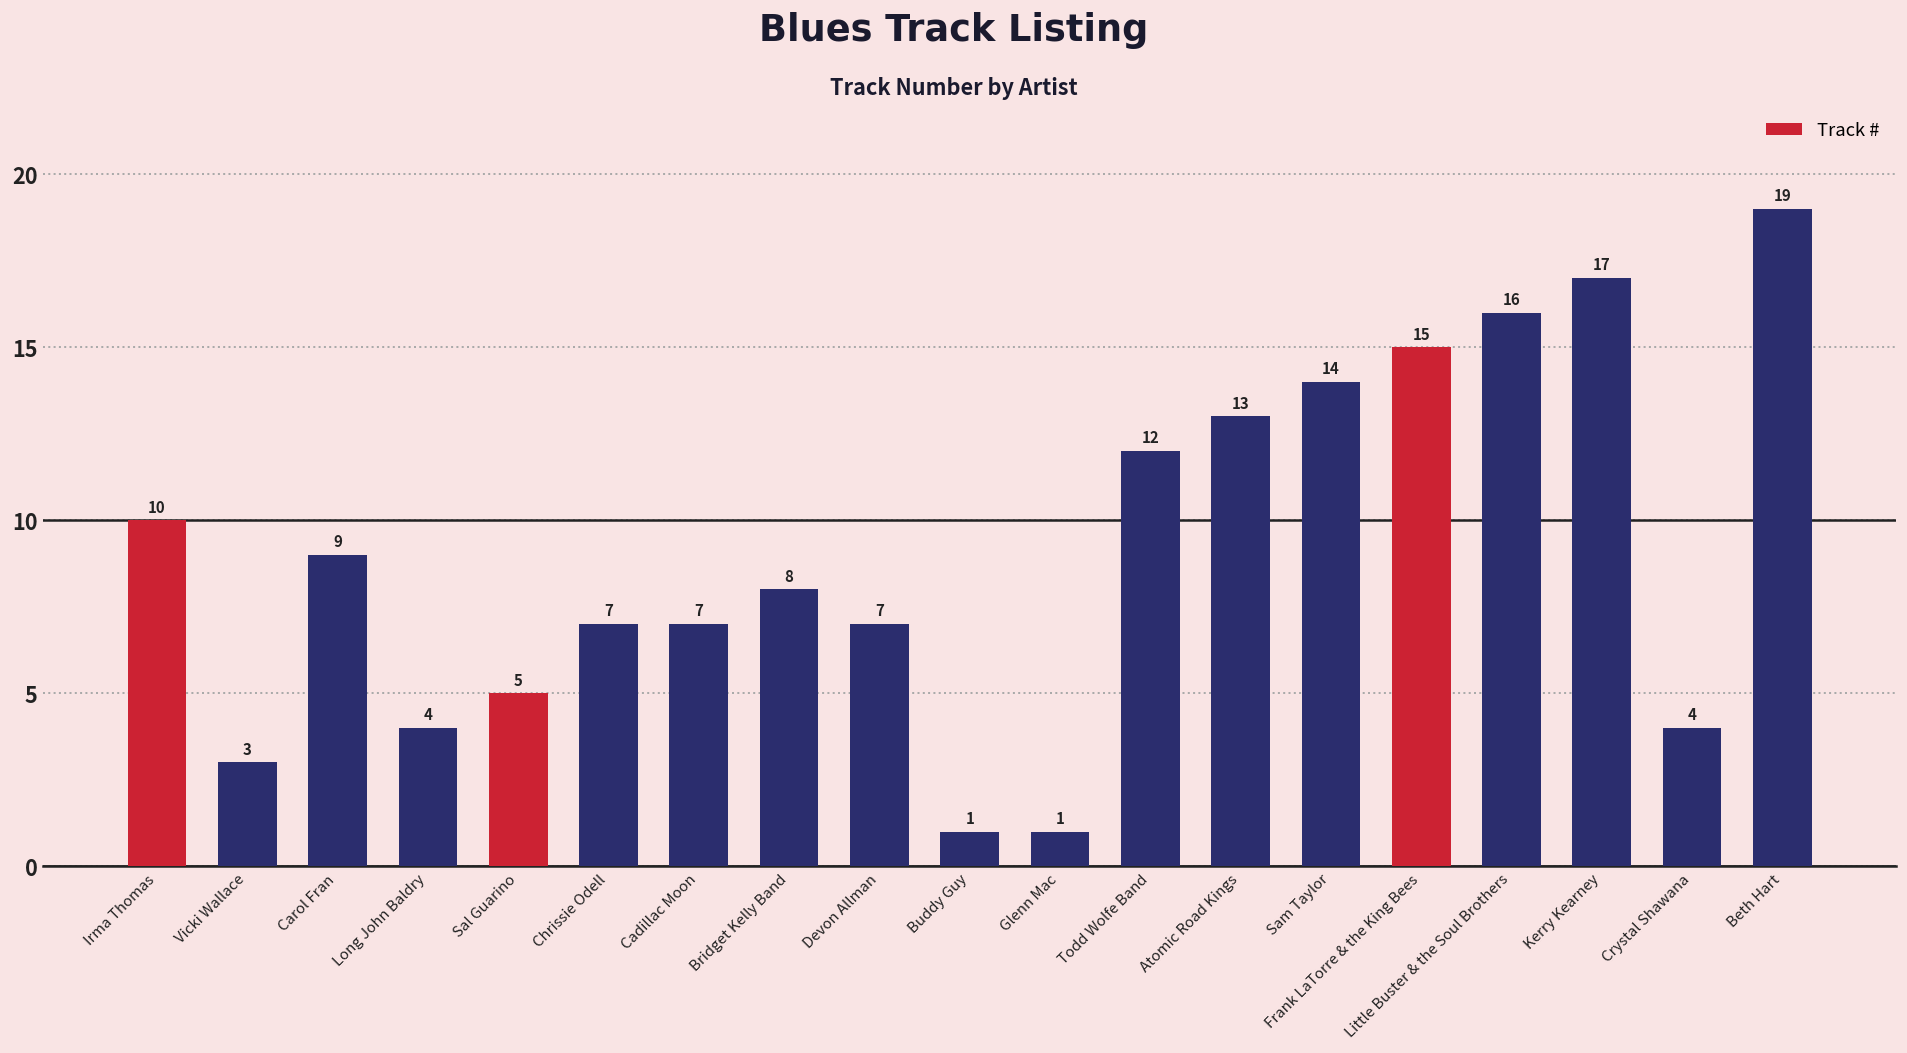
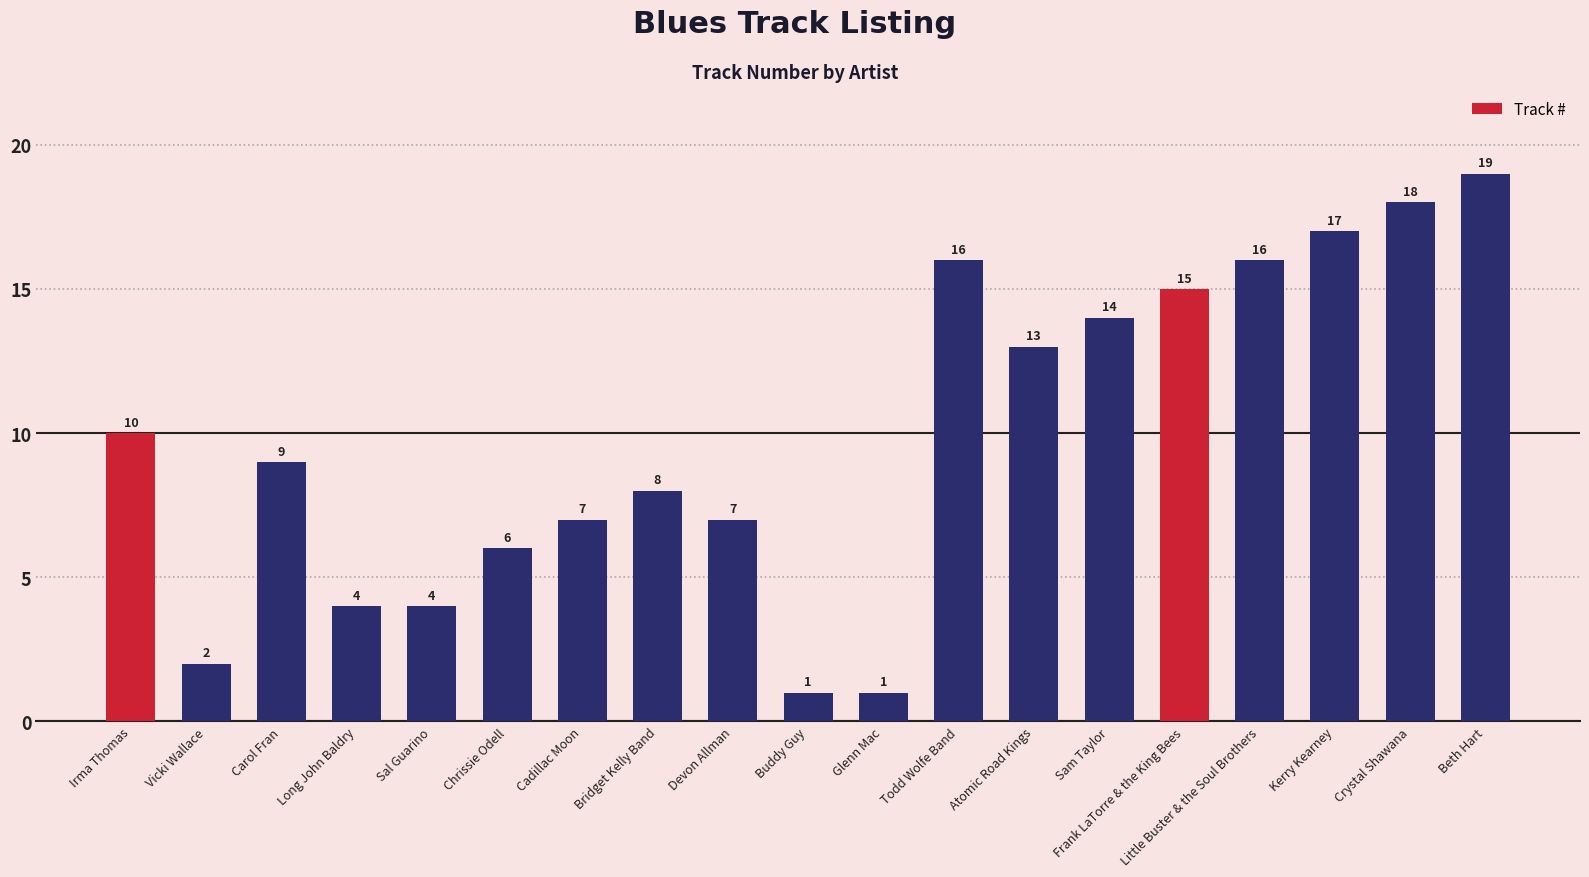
  {
    "Irma Thomas": 10,
-   "Vicki Wallace": 3,
+   "Vicki Wallace": 2,
    "Carol Fran": 9,
    "Long John Baldry": 4,
-   "Sal Guarino": 5,
-   "Chrissie Odell": 7,
+   "Sal Guarino": 4,
+   "Chrissie Odell": 6,
    "Cadillac Moon": 7,
    "Bridget Kelly Band": 8,
    "Devon Allman": 7,
    "Buddy Guy": 1,
    "Glenn Mac": 1,
-   "Todd Wolfe Band": 12,
+   "Todd Wolfe Band": 16,
    "Atomic Road Kings": 13,
    "Sam Taylor": 14,
    "Frank LaTorre & the King Bees": 15,
    "Little Buster & the Soul Brothers": 16,
    "Kerry Kearney": 17,
-   "Crystal Shawana": 4,
+   "Crystal Shawana": 18,
    "Beth Hart": 19
  }
